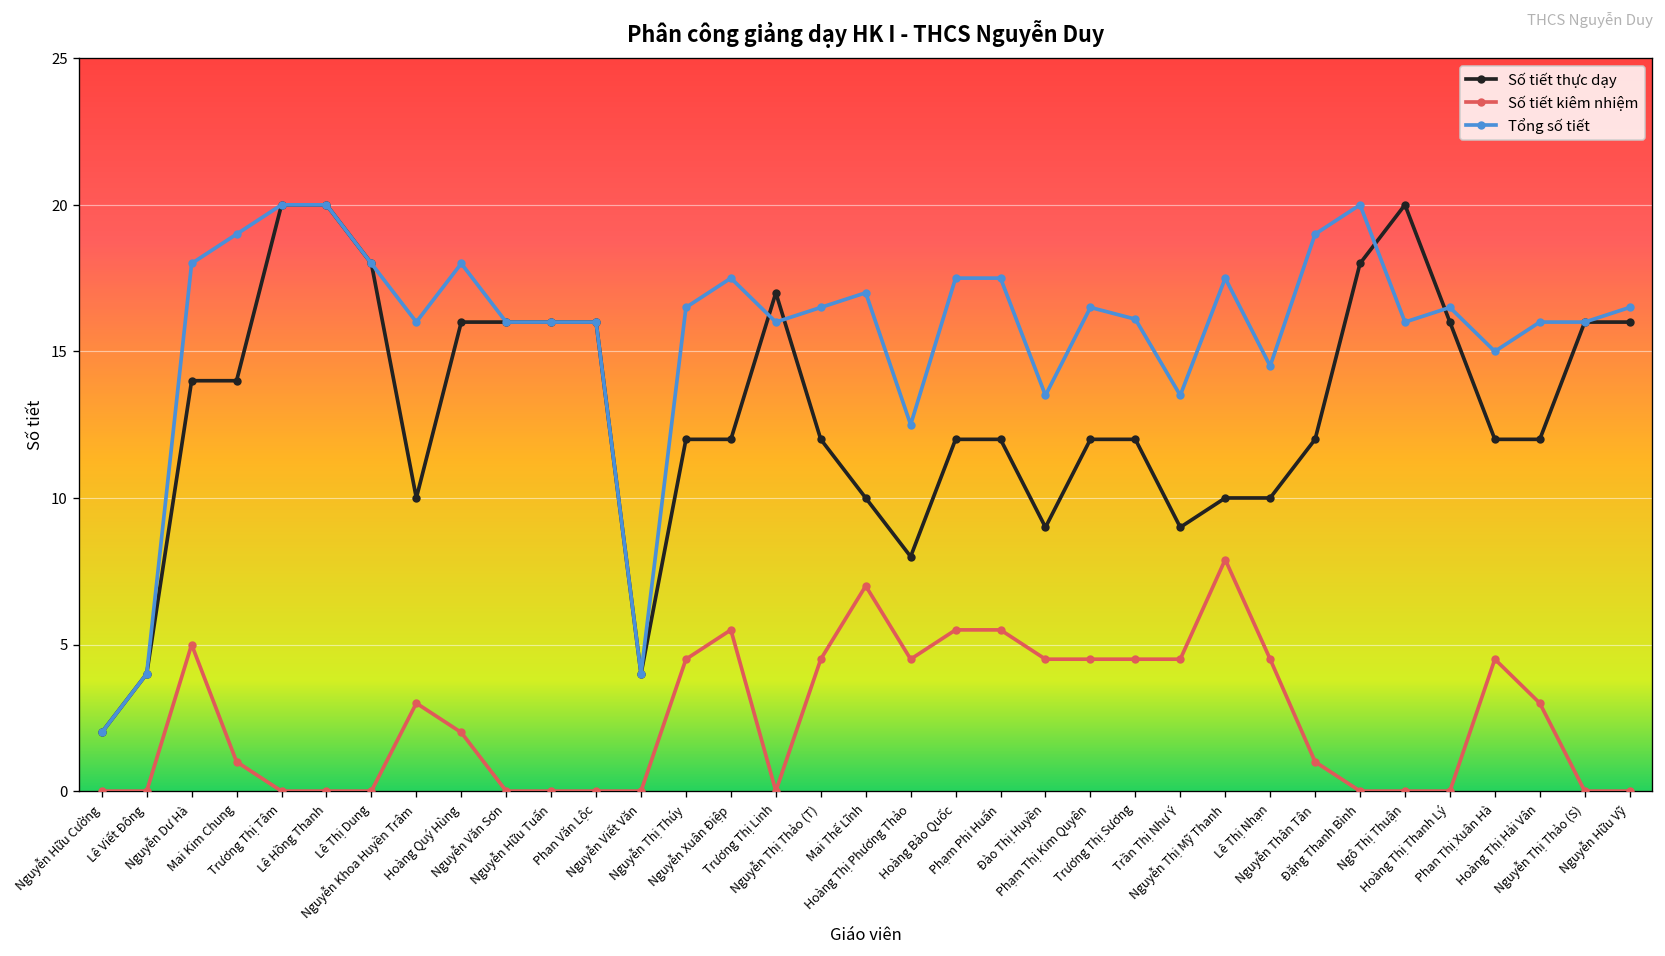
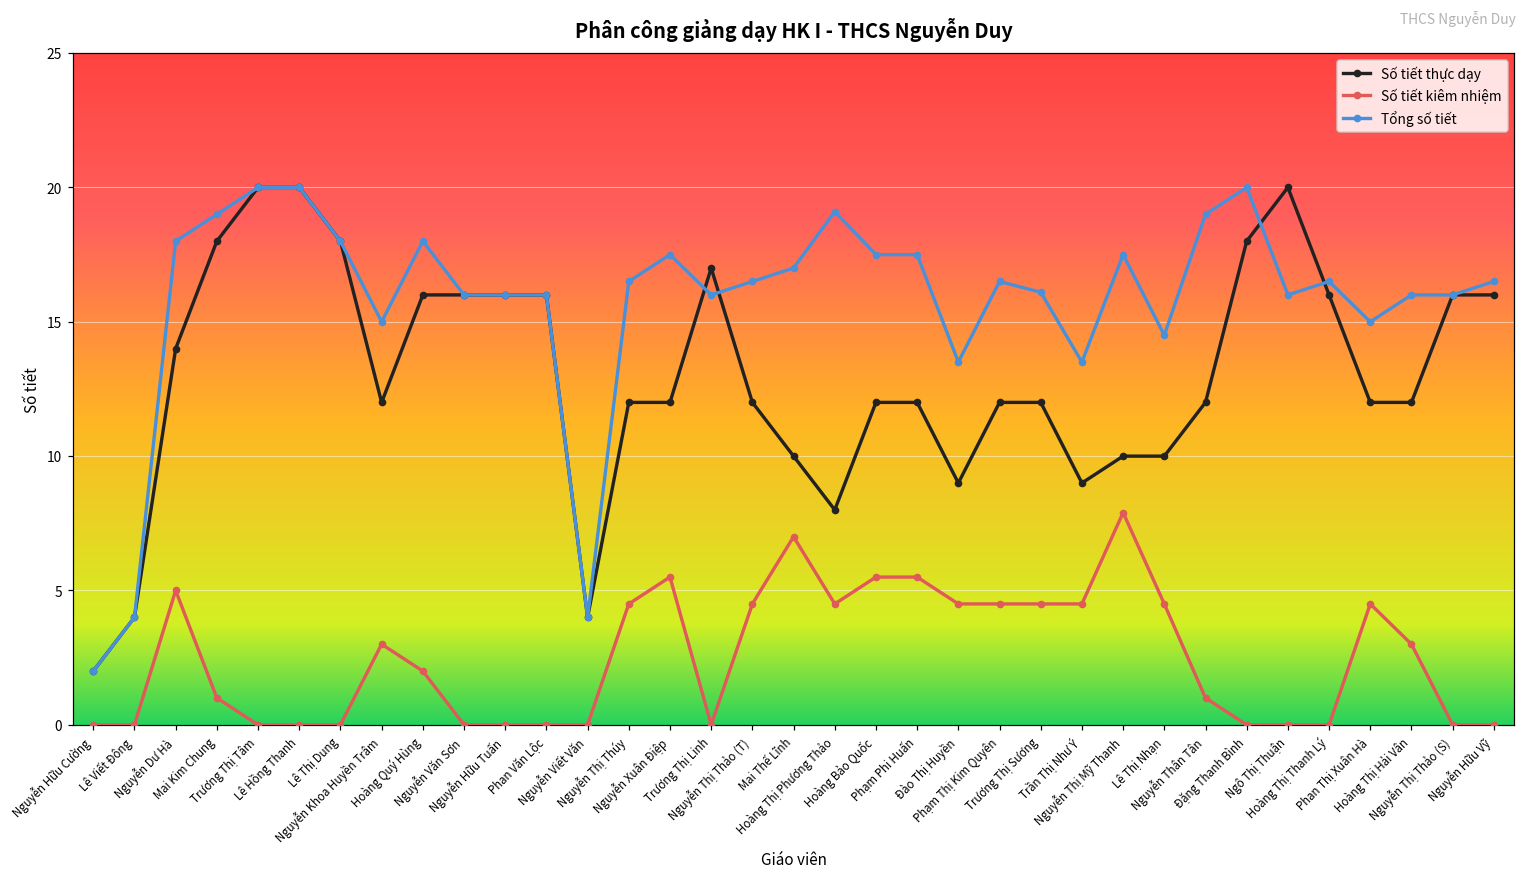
  {
    "Số tiết thực dạy": {
      "Nguyễn Dư Hà": 14,
-     "Mai Kim Chung": 14,
-     "Nguyễn Khoa Huyền Trâm": 10,
+     "Mai Kim Chung": 18,
+     "Nguyễn Khoa Huyền Trâm": 12,
      "Hoàng Quý Hùng": 16,
      "Nguyễn Thị Thúy": 12,
      "Nguyễn Xuân Điệp": 12,
      "Trương Thị Linh": 17,
      "Nguyễn Thị Thảo (T)": 12,
      "Mai Thế Lĩnh": 10,
      "Hoàng Thị Phương Thảo": 8,
      "Hoàng Bảo Quốc": 12,
      "Phạm Phi Huấn": 12,
      "Đào Thị Huyền": 9,
      "Phạm Thị Kim Quyên": 12,
      "Trương Thị Sương": 12,
      "Trần Thị Như Ý": 9,
      "Nguyễn Thị Mỹ Thanh": 10,
      "Lê Thị Nhạn": 10,
      "Nguyễn Thân Tân": 12,
      "Đặng Thanh Bình": 18,
      "Ngô Thị Thuận": 20,
      "Hoàng Thị Thanh Lý": 16,
      "Phan Thị Xuân Hà": 12,
      "Hoàng Thị Hải Vân": 12,
      "Nguyễn Hữu Vỹ": 16
    },
    "Số tiết kiêm nhiệm": {
      "Nguyễn Hữu Cường": 0.0,
      "Lê Viết Đông": 0.0,
      "Nguyễn Dư Hà": 5.0,
      "Mai Kim Chung": 1.0,
      "Trương Thị Tâm": 0.0,
      "Lê Hồng Thanh": 0.0,
      "Lê Thị Dung": 0.0,
      "Nguyễn Khoa Huyền Trâm": 3.0,
      "Hoàng Quý Hùng": 2.0,
      "Nguyễn Văn Sơn": 0.0,
      "Nguyễn Hữu Tuấn": 0.0,
      "Phan Văn Lộc": 0.0,
      "Nguyễn Viết Văn": 0.0,
      "Nguyễn Thị Thúy": 4.5,
      "Nguyễn Xuân Điệp": 5.5,
      "Trương Thị Linh": 0.0,
      "Nguyễn Thị Thảo (T)": 4.5,
      "Mai Thế Lĩnh": 7.0,
      "Hoàng Thị Phương Thảo": 4.5,
      "Hoàng Bảo Quốc": 5.5,
      "Phạm Phi Huấn": 5.5,
      "Đào Thị Huyền": 4.5,
      "Phạm Thị Kim Quyên": 4.5,
      "Trương Thị Sương": 4.5,
      "Trần Thị Như Ý": 4.5,
      "Nguyễn Thị Mỹ Thanh": 7.9,
      "Lê Thị Nhạn": 4.5,
      "Nguyễn Thân Tân": 1.0,
      "Đặng Thanh Bình": 0.0,
      "Ngô Thị Thuận": 0.0,
      "Hoàng Thị Thanh Lý": 0.0,
      "Phan Thị Xuân Hà": 4.5,
      "Hoàng Thị Hải Vân": 3.0,
      "Nguyễn Thị Thảo (S)": 0.0,
      "Nguyễn Hữu Vỹ": 0.0
    },
    "Tổng số tiết": {
      "Nguyễn Dư Hà": 18.0,
      "Mai Kim Chung": 19.0,
-     "Nguyễn Khoa Huyền Trâm": 16,
+     "Nguyễn Khoa Huyền Trâm": 15,
      "Hoàng Quý Hùng": 18.0,
      "Nguyễn Thị Thúy": 16.5,
      "Nguyễn Xuân Điệp": 17.5,
      "Trương Thị Linh": 16.0,
      "Nguyễn Thị Thảo (T)": 16.5,
      "Mai Thế Lĩnh": 17.0,
-     "Hoàng Thị Phương Thảo": 12.5,
+     "Hoàng Thị Phương Thảo": 19.1,
      "Hoàng Bảo Quốc": 17.5,
      "Phạm Phi Huấn": 17.5,
      "Đào Thị Huyền": 13.5,
      "Phạm Thị Kim Quyên": 16.5,
      "Trương Thị Sương": 16.1,
      "Trần Thị Như Ý": 13.5,
      "Nguyễn Thị Mỹ Thanh": 17.5,
      "Lê Thị Nhạn": 14.5,
      "Nguyễn Thân Tân": 19.0,
      "Đặng Thanh Bình": 20.0,
      "Ngô Thị Thuận": 16.0,
      "Hoàng Thị Thanh Lý": 16.5,
      "Phan Thị Xuân Hà": 15.0,
      "Hoàng Thị Hải Vân": 16.0,
      "Nguyễn Hữu Vỹ": 16.5
    }
  }
